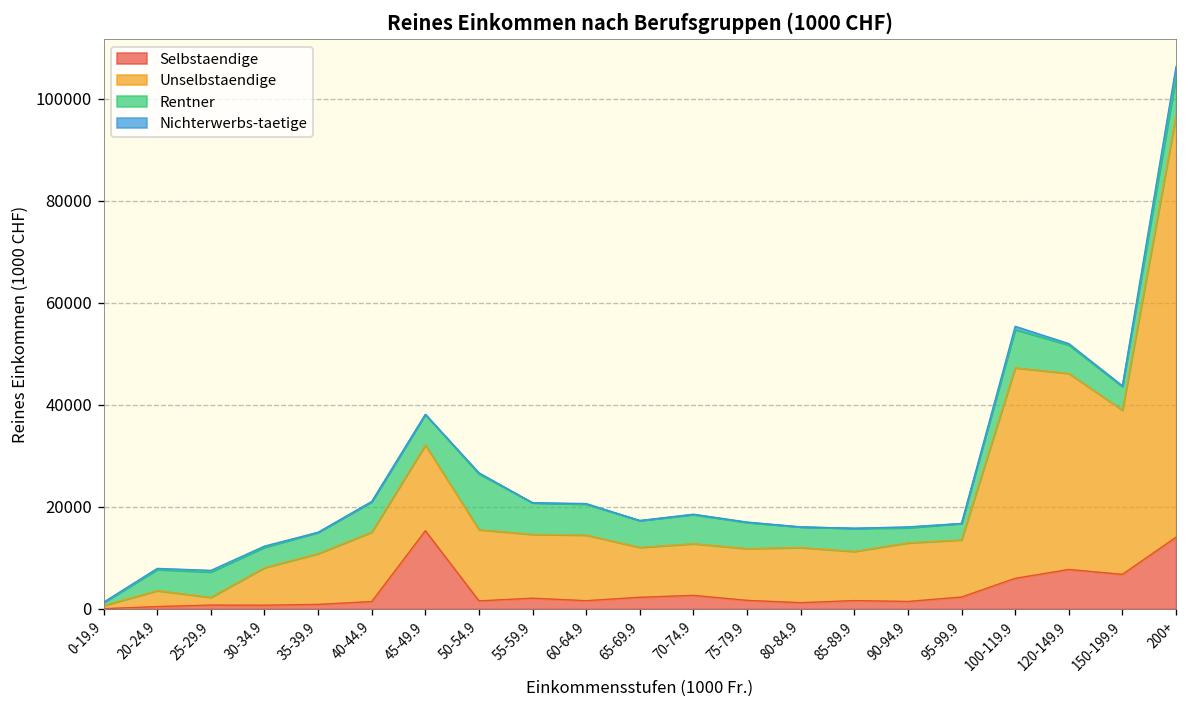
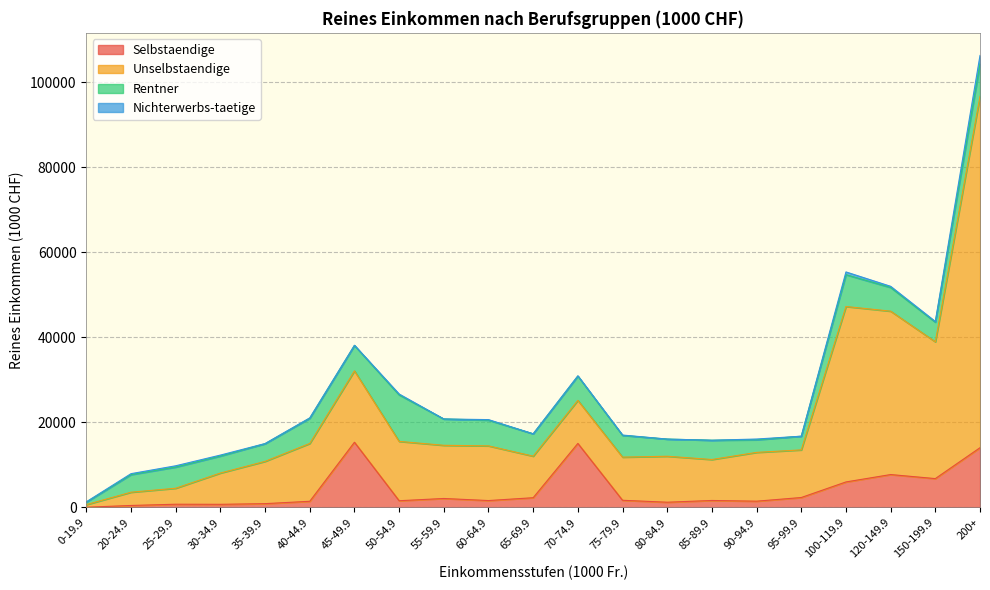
  {
    "Selbstaendige": {
      "0-19.9": 0,
      "20-24.9": 0,
      "25-29.9": 1000,
      "30-34.9": 1000,
      "35-39.9": 1000,
      "40-44.9": 1000,
      "45-49.9": 15000,
      "50-54.9": 2000,
      "55-59.9": 2000,
      "60-64.9": 2000,
      "65-69.9": 2000,
-     "70-74.9": 3000,
+     "70-74.9": 15000,
      "75-79.9": 2000,
      "80-84.9": 1000,
      "85-89.9": 2000,
      "90-94.9": 1000,
      "95-99.9": 2000,
      "100-119.9": 6000,
      "120-149.9": 8000,
      "150-199.9": 7000,
      "200+": 14000
    },
    "Unselbstaendige": {
      "20-24.9": 3000,
-     "25-29.9": 2000,
+     "25-29.9": 4000,
      "30-34.9": 7000,
      "35-39.9": 10000,
      "40-44.9": 14000,
      "45-49.9": 17000,
      "50-54.9": 14000,
      "55-59.9": 13000,
      "60-64.9": 13000,
      "65-69.9": 10000,
      "70-74.9": 10000,
      "75-79.9": 10000,
      "80-84.9": 11000,
      "85-89.9": 10000,
      "90-94.9": 11000,
      "95-99.9": 11000,
      "100-119.9": 41000,
      "120-149.9": 38000,
      "150-199.9": 32000,
      "200+": 83000
    },
    "Rentner": {
      "100-119.9": 7000,
      "200+": 8000
    },
    "Nichterwerbs-taetige": {
      "100-119.9": 1000,
      "200+": 2000
    }
  }
